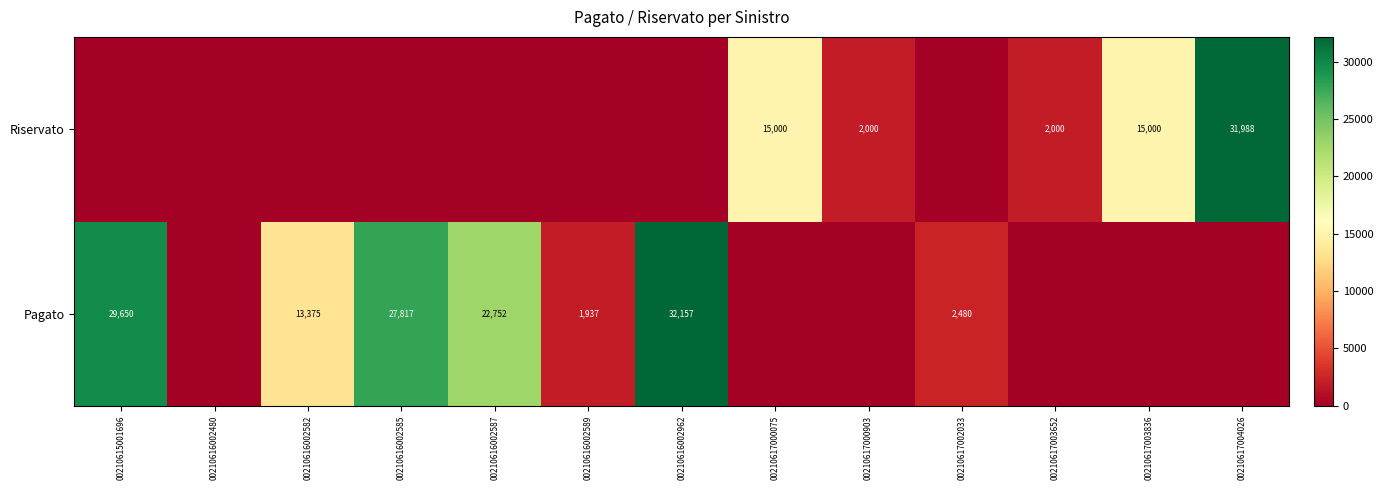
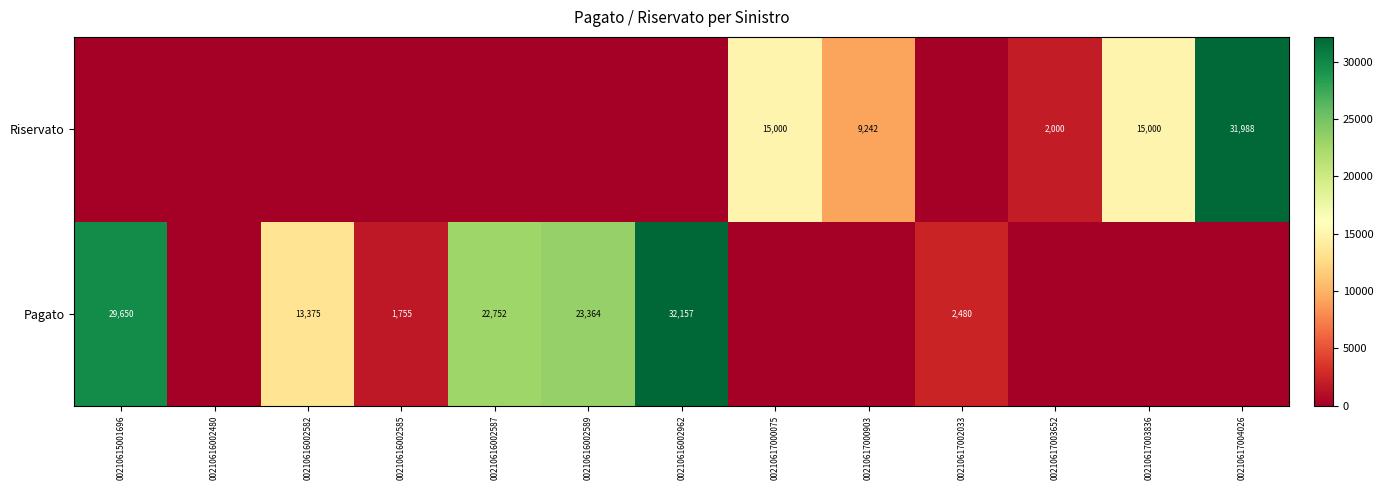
  {
    "Riservato": {
      "00210617000075": "15,000",
-     "00210617000903": "2,000",
+     "00210617000903": "9,242",
      "00210617003652": "2,000",
      "00210617003836": "15,000",
      "00210617004026": "31,988"
    },
    "Pagato": {
      "00210615001696": "29,650",
      "00210616002582": "13,375",
-     "00210616002585": "27,817",
+     "00210616002585": "1,755",
      "00210616002587": "22,752",
-     "00210616002589": "1,937",
+     "00210616002589": "23,364",
      "00210616002962": "32,157",
      "00210617002033": "2,480"
    }
  }
